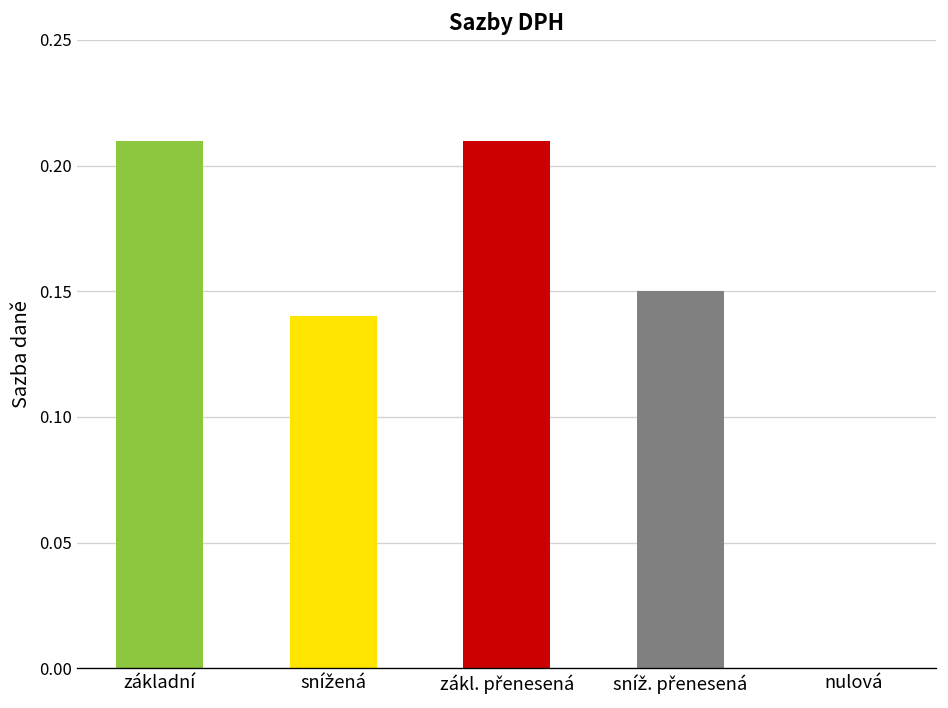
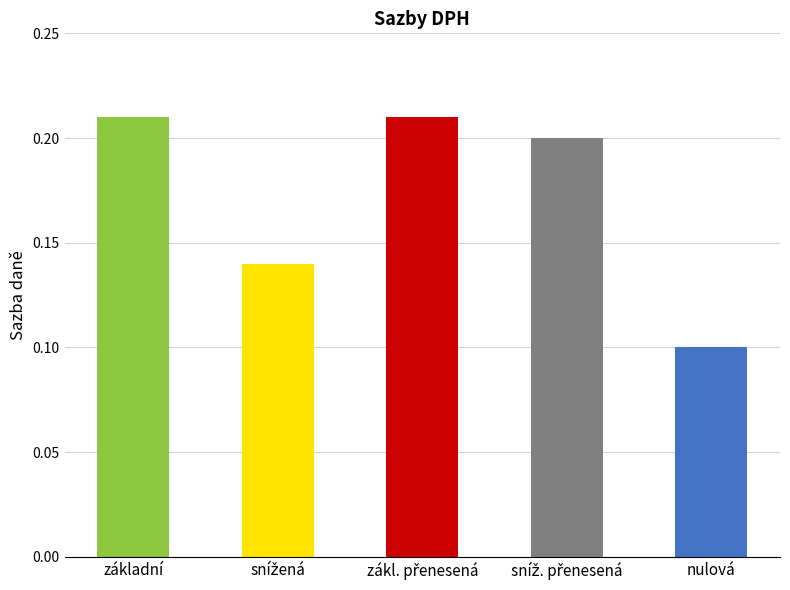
  {
    "základní": 0.21,
    "snížená": 0.14,
    "zákl. přenesená": 0.21,
-   "sníž. přenesená": 0.15,
-   "nulová": 0.0
+   "sníž. přenesená": 0.20,
+   "nulová": 0.1
  }
